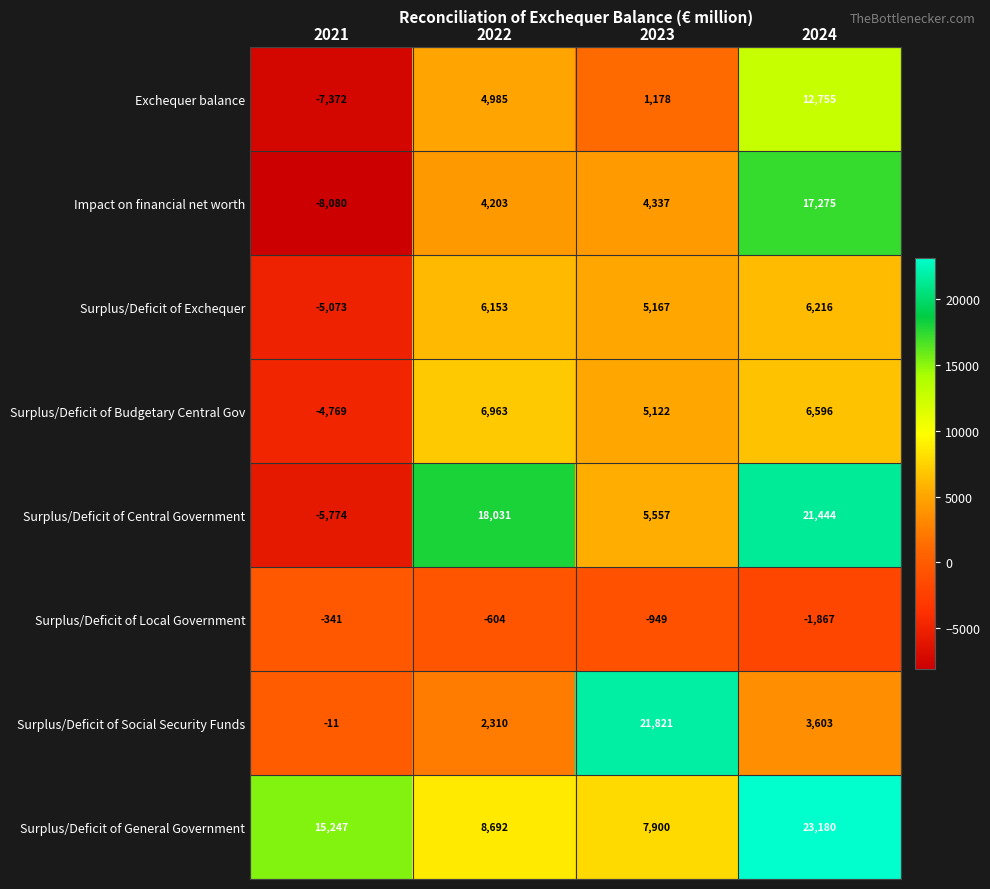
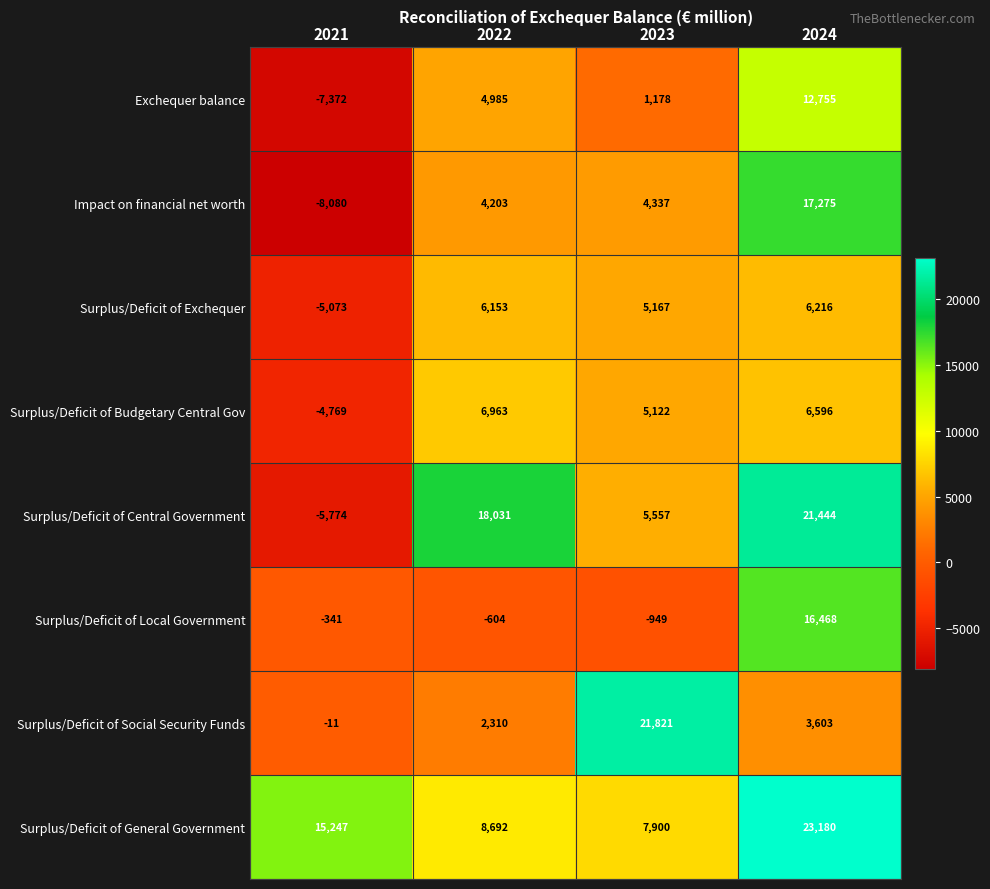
  {
    "Exchequer balance": {
      "2021": "-7,372",
      "2022": "4,985",
      "2023": "1,178",
      "2024": "12,755"
    },
    "Impact on financial net worth": {
      "2021": "-8,080",
      "2022": "4,203",
      "2023": "4,337",
      "2024": "17,275"
    },
    "Surplus/Deficit of Exchequer": {
      "2021": "-5,073",
      "2022": "6,153",
      "2023": "5,167",
      "2024": "6,216"
    },
    "Surplus/Deficit of Budgetary Central Gov": {
      "2021": "-4,769",
      "2022": "6,963",
      "2023": "5,122",
      "2024": "6,596"
    },
    "Surplus/Deficit of Central Government": {
      "2021": "-5,774",
      "2022": "18,031",
      "2023": "5,557",
      "2024": "21,444"
    },
    "Surplus/Deficit of Local Government": {
      "2021": "-341",
      "2022": "-604",
      "2023": "-949",
-     "2024": "-1,867"
+     "2024": "16,468"
    },
    "Surplus/Deficit of Social Security Funds": {
      "2021": "-11",
      "2022": "2,310",
      "2023": "21,821",
      "2024": "3,603"
    },
    "Surplus/Deficit of General Government": {
      "2021": "15,247",
      "2022": "8,692",
      "2023": "7,900",
      "2024": "23,180"
    }
  }
